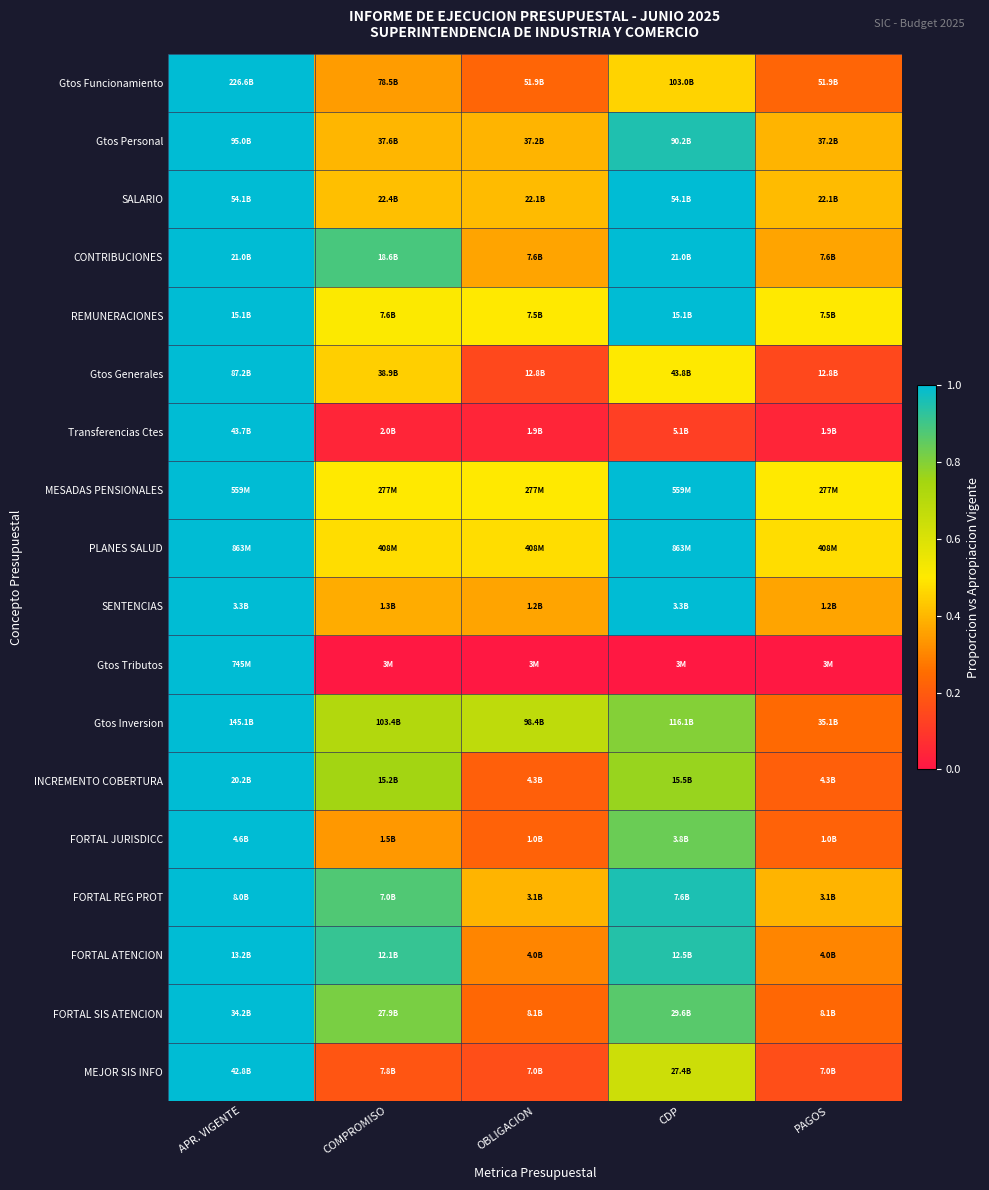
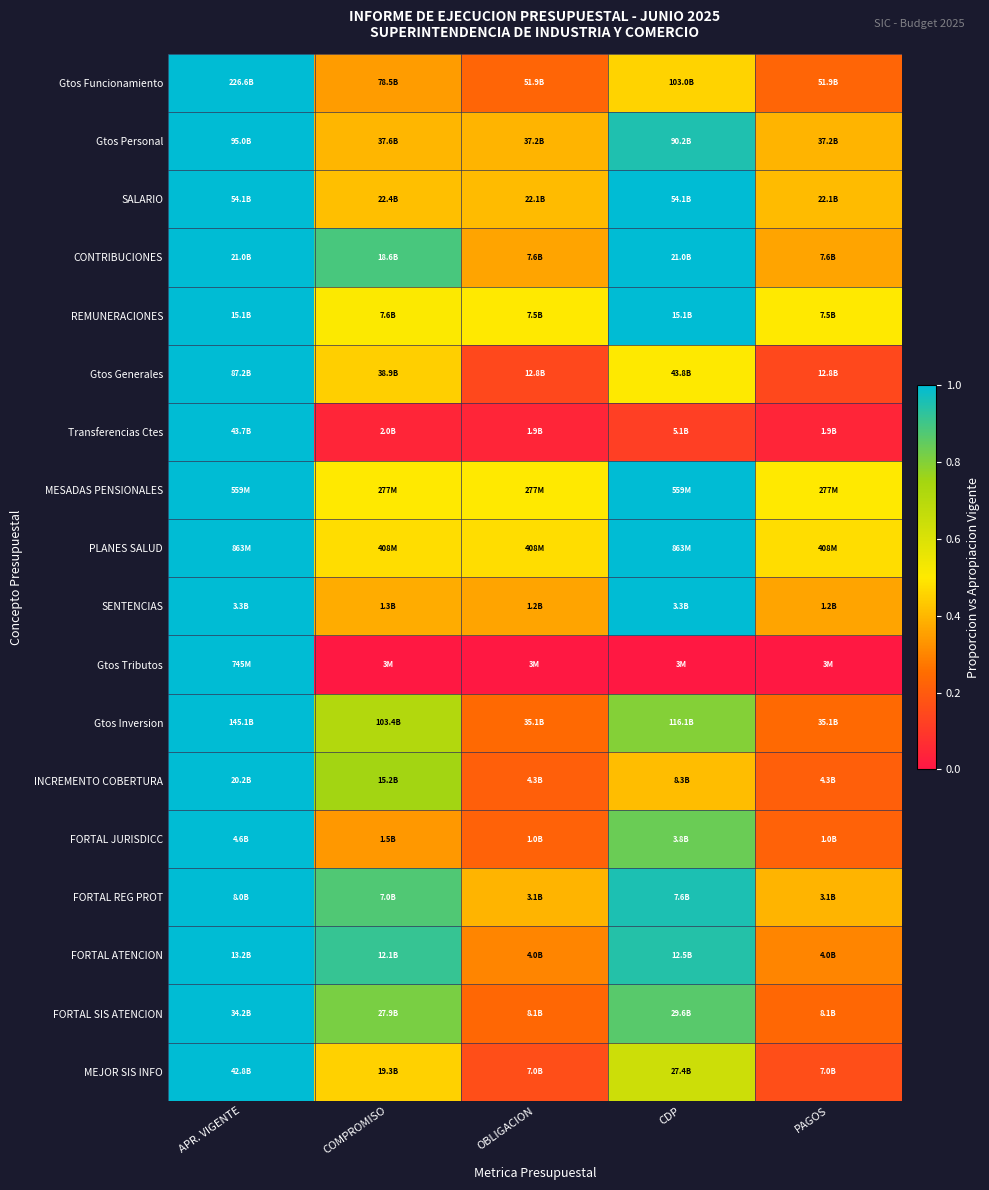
  {
    "Gtos Funcionamiento": {
      "APR. VIGENTE": "226.6B",
      "COMPROMISO": "78.5B",
      "OBLIGACION": "51.9B",
      "CDP": "103.0B",
      "PAGOS": "51.9B"
    },
    "Gtos Personal": {
      "APR. VIGENTE": "95.0B",
      "COMPROMISO": "37.6B",
      "OBLIGACION": "37.2B",
      "CDP": "90.2B",
      "PAGOS": "37.2B"
    },
    "SALARIO": {
      "APR. VIGENTE": "54.1B",
      "COMPROMISO": "22.4B",
      "OBLIGACION": "22.1B",
      "CDP": "54.1B",
      "PAGOS": "22.1B"
    },
    "CONTRIBUCIONES": {
      "APR. VIGENTE": "21.0B",
      "COMPROMISO": "18.6B",
      "OBLIGACION": "7.6B",
      "CDP": "21.0B",
      "PAGOS": "7.6B"
    },
    "REMUNERACIONES": {
      "APR. VIGENTE": "15.1B",
      "COMPROMISO": "7.6B",
      "OBLIGACION": "7.5B",
      "CDP": "15.1B",
      "PAGOS": "7.5B"
    },
    "Gtos Generales": {
      "APR. VIGENTE": "87.2B",
      "COMPROMISO": "38.9B",
      "OBLIGACION": "12.8B",
      "CDP": "43.8B",
      "PAGOS": "12.8B"
    },
    "Transferencias Ctes": {
      "APR. VIGENTE": "43.7B",
      "COMPROMISO": "2.0B",
      "OBLIGACION": "1.9B",
      "CDP": "5.1B",
      "PAGOS": "1.9B"
    },
    "MESADAS PENSIONALES": {
      "APR. VIGENTE": "559M",
      "COMPROMISO": "277M",
      "OBLIGACION": "277M",
      "CDP": "559M",
      "PAGOS": "277M"
    },
    "PLANES SALUD": {
      "APR. VIGENTE": "863M",
      "COMPROMISO": "408M",
      "OBLIGACION": "408M",
      "CDP": "863M",
      "PAGOS": "408M"
    },
    "SENTENCIAS": {
      "APR. VIGENTE": "3.3B",
      "COMPROMISO": "1.3B",
      "OBLIGACION": "1.2B",
      "CDP": "3.3B",
      "PAGOS": "1.2B"
    },
    "Gtos Tributos": {
      "APR. VIGENTE": "745M",
      "COMPROMISO": "3M",
      "OBLIGACION": "3M",
      "CDP": "3M",
      "PAGOS": "3M"
    },
    "Gtos Inversion": {
      "APR. VIGENTE": "145.1B",
      "COMPROMISO": "103.4B",
-     "OBLIGACION": "98.4B",
+     "OBLIGACION": "35.1B",
      "CDP": "116.1B",
      "PAGOS": "35.1B"
    },
    "INCREMENTO COBERTURA": {
      "APR. VIGENTE": "20.2B",
      "COMPROMISO": "15.2B",
      "OBLIGACION": "4.3B",
-     "CDP": "15.5B",
+     "CDP": "8.3B",
      "PAGOS": "4.3B"
    },
    "FORTAL JURISDICC": {
      "APR. VIGENTE": "4.6B",
      "COMPROMISO": "1.5B",
      "OBLIGACION": "1.0B",
      "CDP": "3.8B",
      "PAGOS": "1.0B"
    },
    "FORTAL REG PROT": {
      "APR. VIGENTE": "8.0B",
      "COMPROMISO": "7.0B",
      "OBLIGACION": "3.1B",
      "CDP": "7.6B",
      "PAGOS": "3.1B"
    },
    "FORTAL ATENCION": {
      "APR. VIGENTE": "13.2B",
      "COMPROMISO": "12.1B",
      "OBLIGACION": "4.0B",
      "CDP": "12.5B",
      "PAGOS": "4.0B"
    },
    "FORTAL SIS ATENCION": {
      "APR. VIGENTE": "34.2B",
      "COMPROMISO": "27.9B",
      "OBLIGACION": "8.1B",
      "CDP": "29.6B",
      "PAGOS": "8.1B"
    },
    "MEJOR SIS INFO": {
      "APR. VIGENTE": "42.8B",
-     "COMPROMISO": "7.8B",
+     "COMPROMISO": "19.3B",
      "OBLIGACION": "7.0B",
      "CDP": "27.4B",
      "PAGOS": "7.0B"
    }
  }
